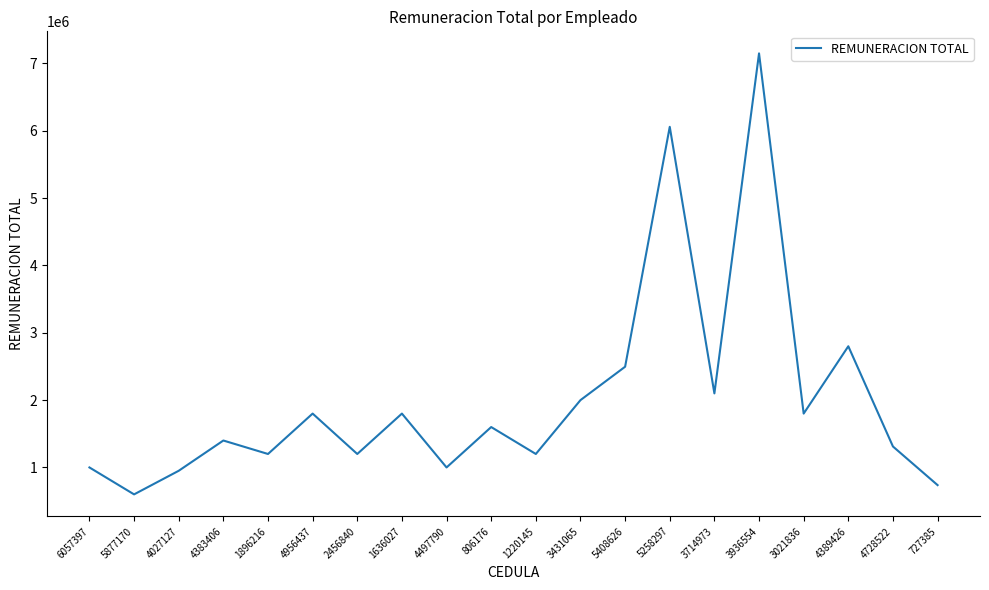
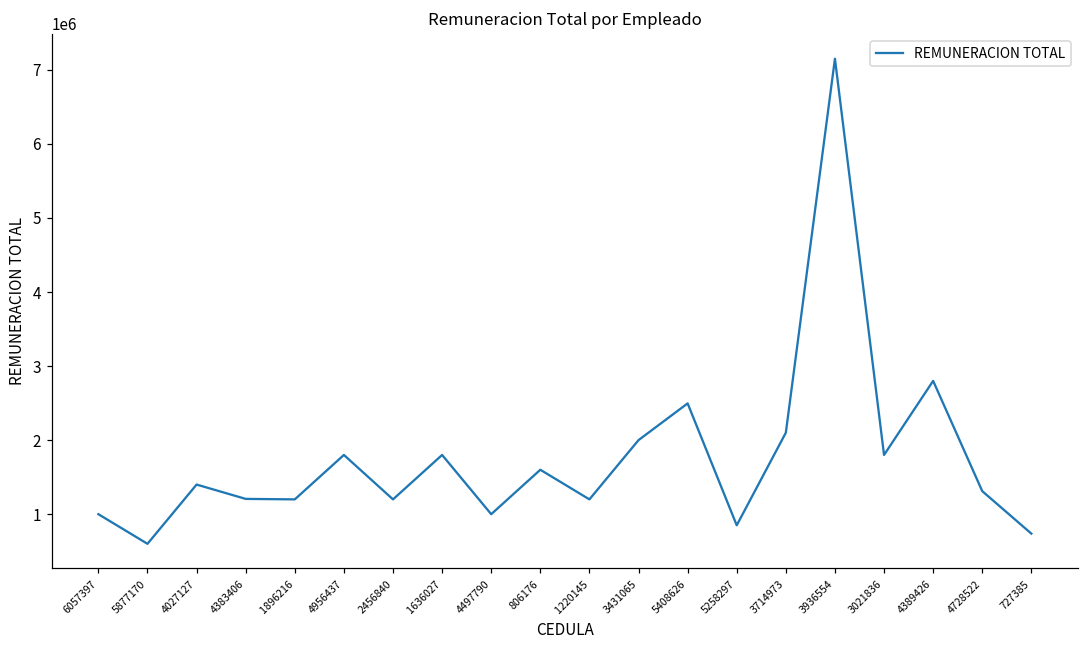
  {
    "6057397": 1000000,
    "5877170": 600000,
-   "4027127": 1000000,
-   "4383406": 1400000,
+   "4027127": 1400000,
+   "4383406": 1200000,
    "1896216": 1200000,
    "4956437": 1800000,
    "2456840": 1200000,
    "1636027": 1800000,
    "4497790": 1000000,
    "806176": 1600000,
    "1220145": 1200000,
    "3431065": 2000000,
    "5408626": 2500000,
-   "5258297": 6100000,
+   "5258297": 900000,
    "3714973": 2100000,
    "3936554": 7200000,
    "3021836": 1800000,
    "4389426": 2800000,
    "4728522": 1300000,
    "727385": 700000
  }
